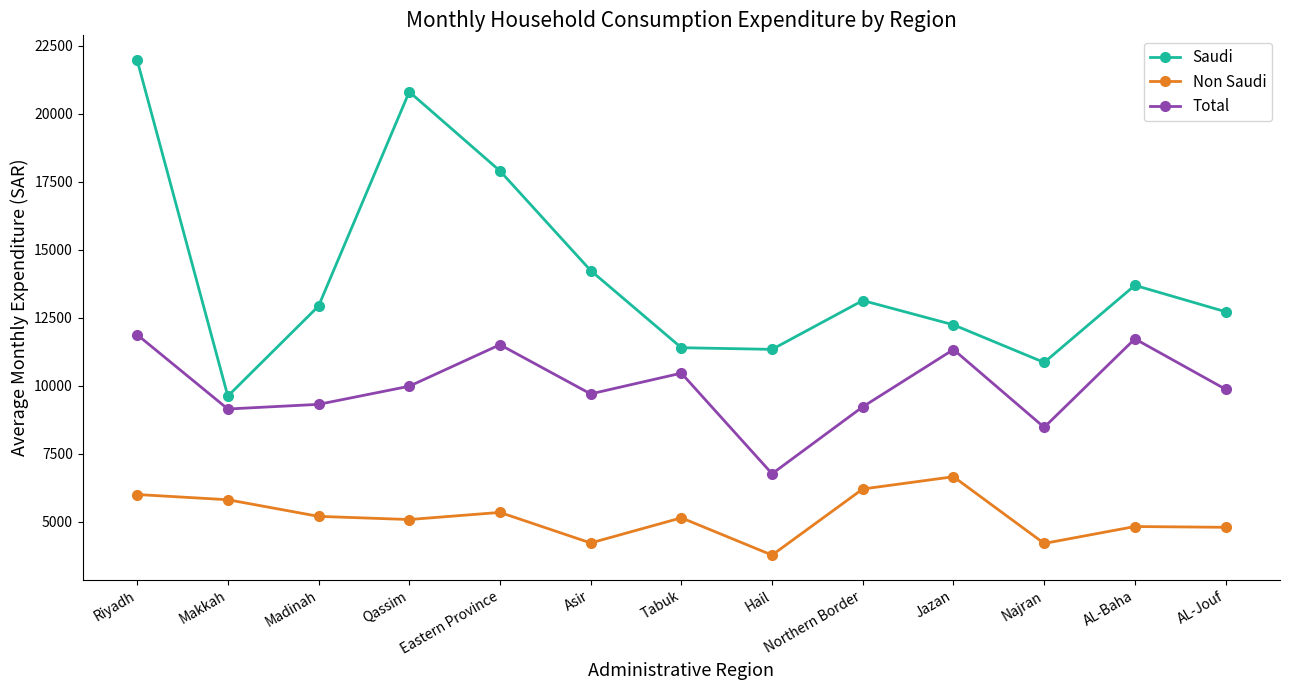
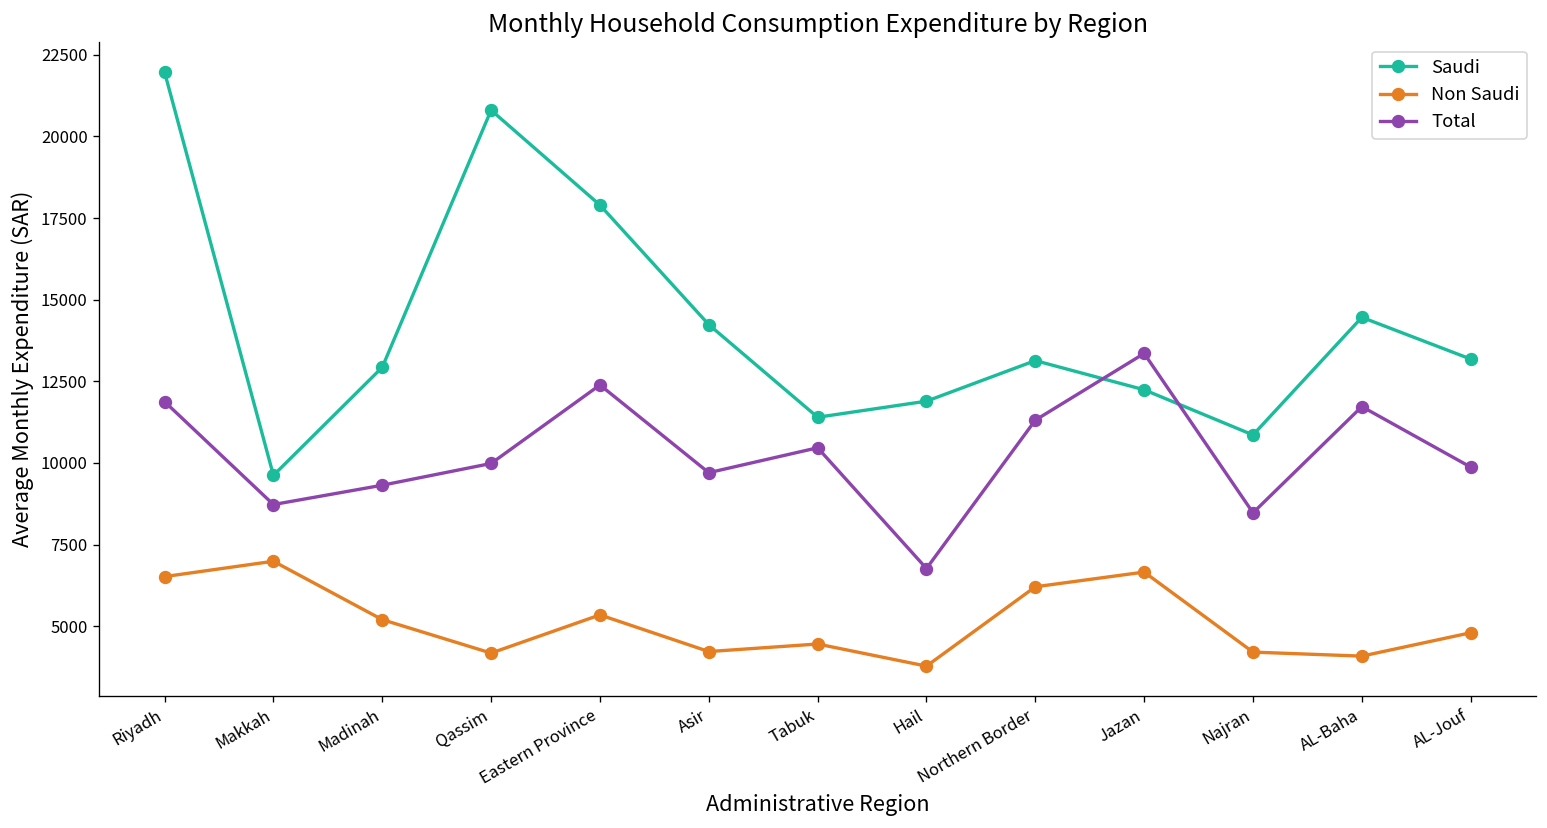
  {
    "Saudi": {
      "Riyadh": 22000,
      "Makkah": 9600,
      "Madinah": 12900,
      "Qassim": 20800,
      "Eastern Province": 17900,
      "Asir": 14200,
      "Tabuk": 11400,
-     "Hail": 11300,
+     "Hail": 11900,
      "Northern Border": 13100,
      "Jazan": 12200,
      "Najran": 10900,
-     "AL-Baha": 13700,
-     "AL-Jouf": 12700
+     "AL-Baha": 14500,
+     "AL-Jouf": 13200
    },
    "Non Saudi": {
-     "Riyadh": 6000,
-     "Makkah": 5800,
+     "Riyadh": 6500,
+     "Makkah": 7000,
      "Madinah": 5200,
-     "Qassim": 5100,
+     "Qassim": 4200,
      "Eastern Province": 5300,
      "Asir": 4200,
-     "Tabuk": 5100,
+     "Tabuk": 4500,
      "Hail": 3800,
      "Northern Border": 6200,
      "Jazan": 6700,
      "Najran": 4200,
-     "AL-Baha": 4800,
+     "AL-Baha": 4100,
      "AL-Jouf": 4800
    },
    "Total": {
      "Riyadh": 11900,
-     "Makkah": 9100,
+     "Makkah": 8700,
      "Madinah": 9300,
      "Qassim": 10000,
-     "Eastern Province": 11500,
+     "Eastern Province": 12400,
      "Asir": 9700,
      "Tabuk": 10500,
      "Hail": 6800,
-     "Northern Border": 9200,
-     "Jazan": 11300,
+     "Northern Border": 11300,
+     "Jazan": 13400,
      "Najran": 8500,
      "AL-Baha": 11700,
      "AL-Jouf": 9900
    }
  }
